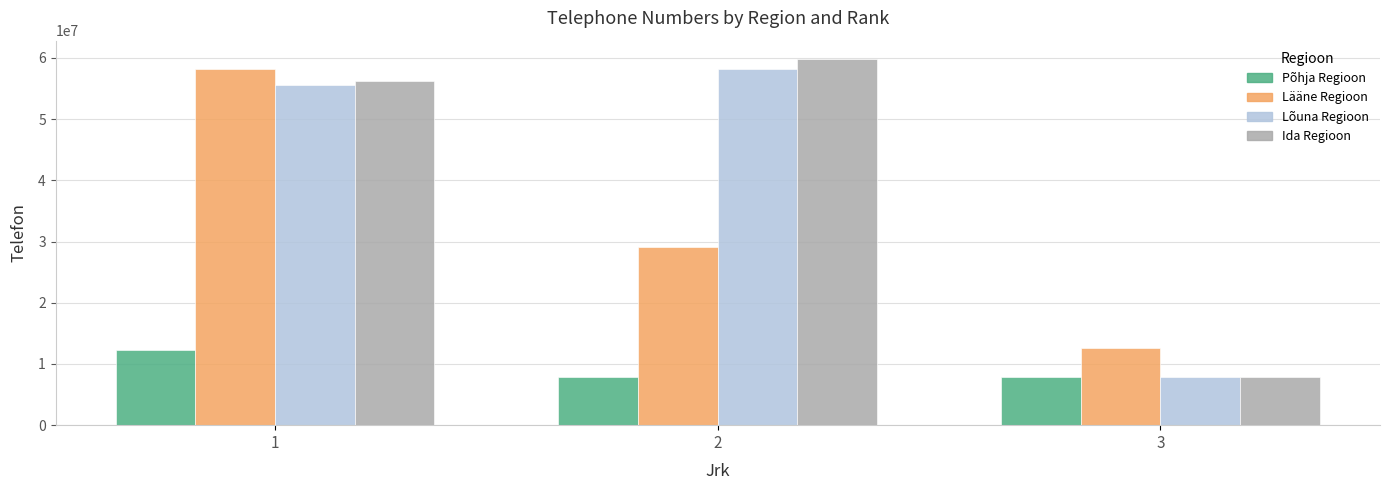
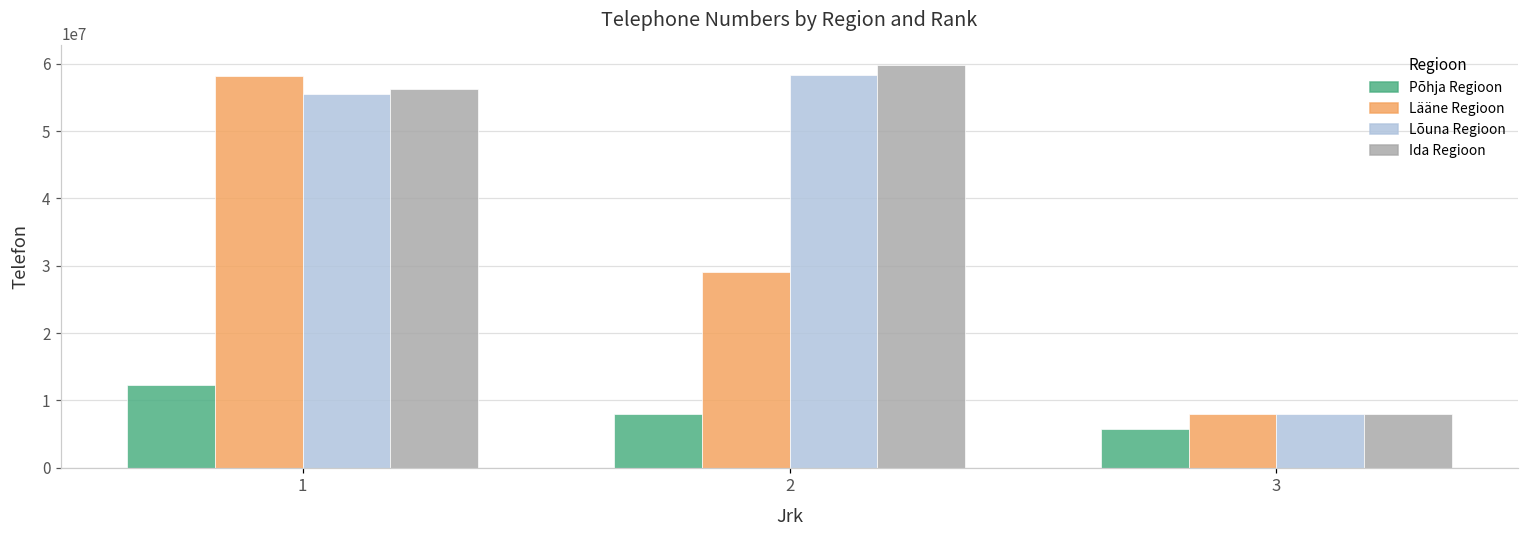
  {
    "Põhja Regioon": {
      "1": 12000000,
      "2": 8000000,
-     "3": 8000000
+     "3": 6000000
    },
    "Lääne Regioon": {
      "1": 58000000,
      "2": 29000000,
-     "3": 13000000
+     "3": 8000000
    }
  }
